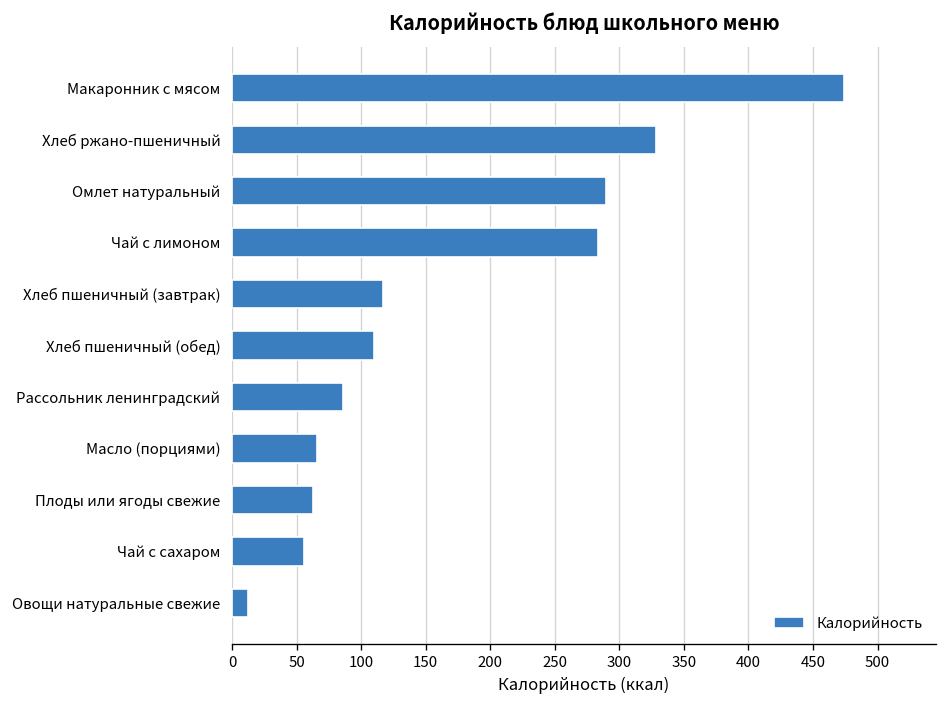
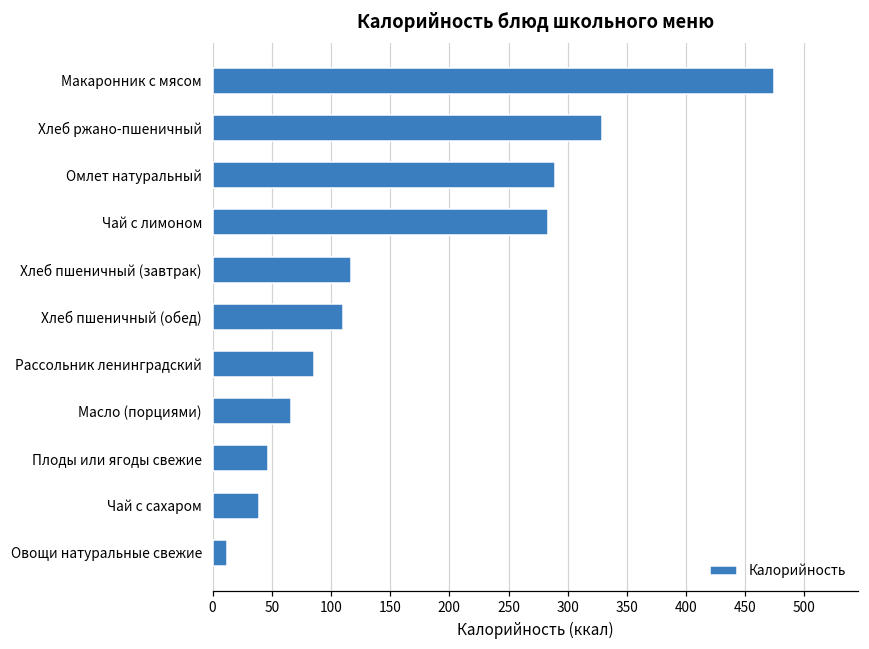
  {
    "Макаронник с мясом": 474,
    "Хлеб ржано-пшеничный": 329,
    "Омлет натуральный": 290,
    "Чай с лимоном": 283,
    "Хлеб пшеничный (завтрак)": 117,
    "Хлеб пшеничный (обед)": 110,
    "Рассольник ленинградский": 86,
    "Масло (порциями)": 66,
-   "Плоды или ягоды свежие": 63,
-   "Чай с сахаром": 56,
+   "Плоды или ягоды свежие": 47,
+   "Чай с сахаром": 39,
    "Овощи натуральные свежие": 12
  }
